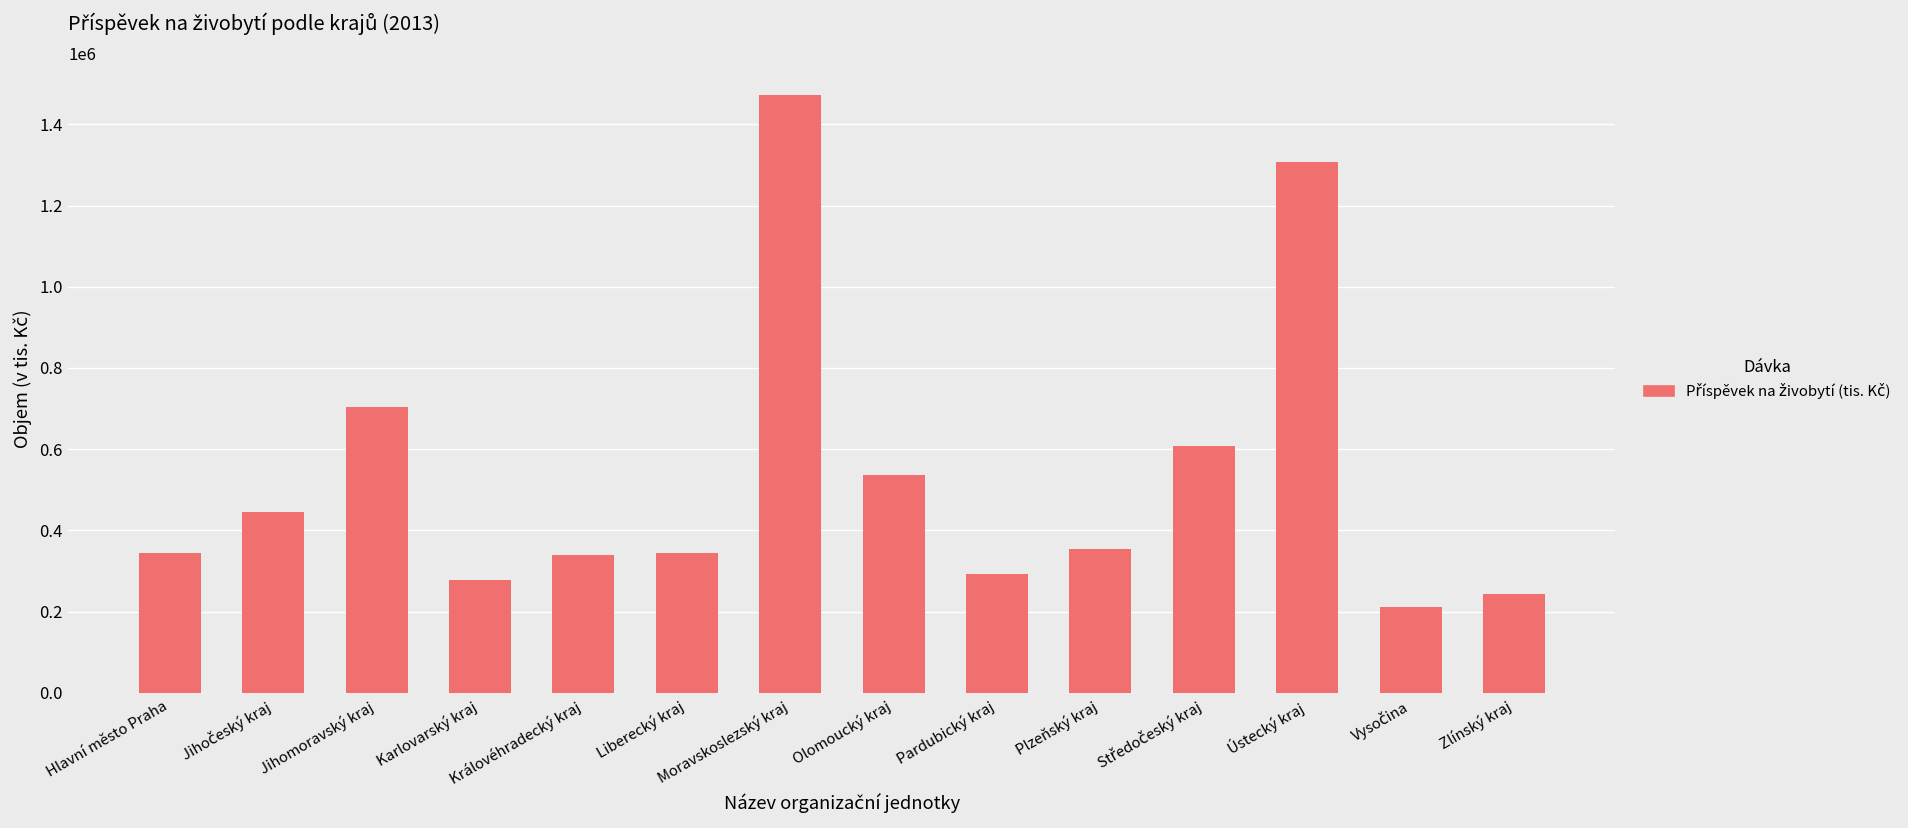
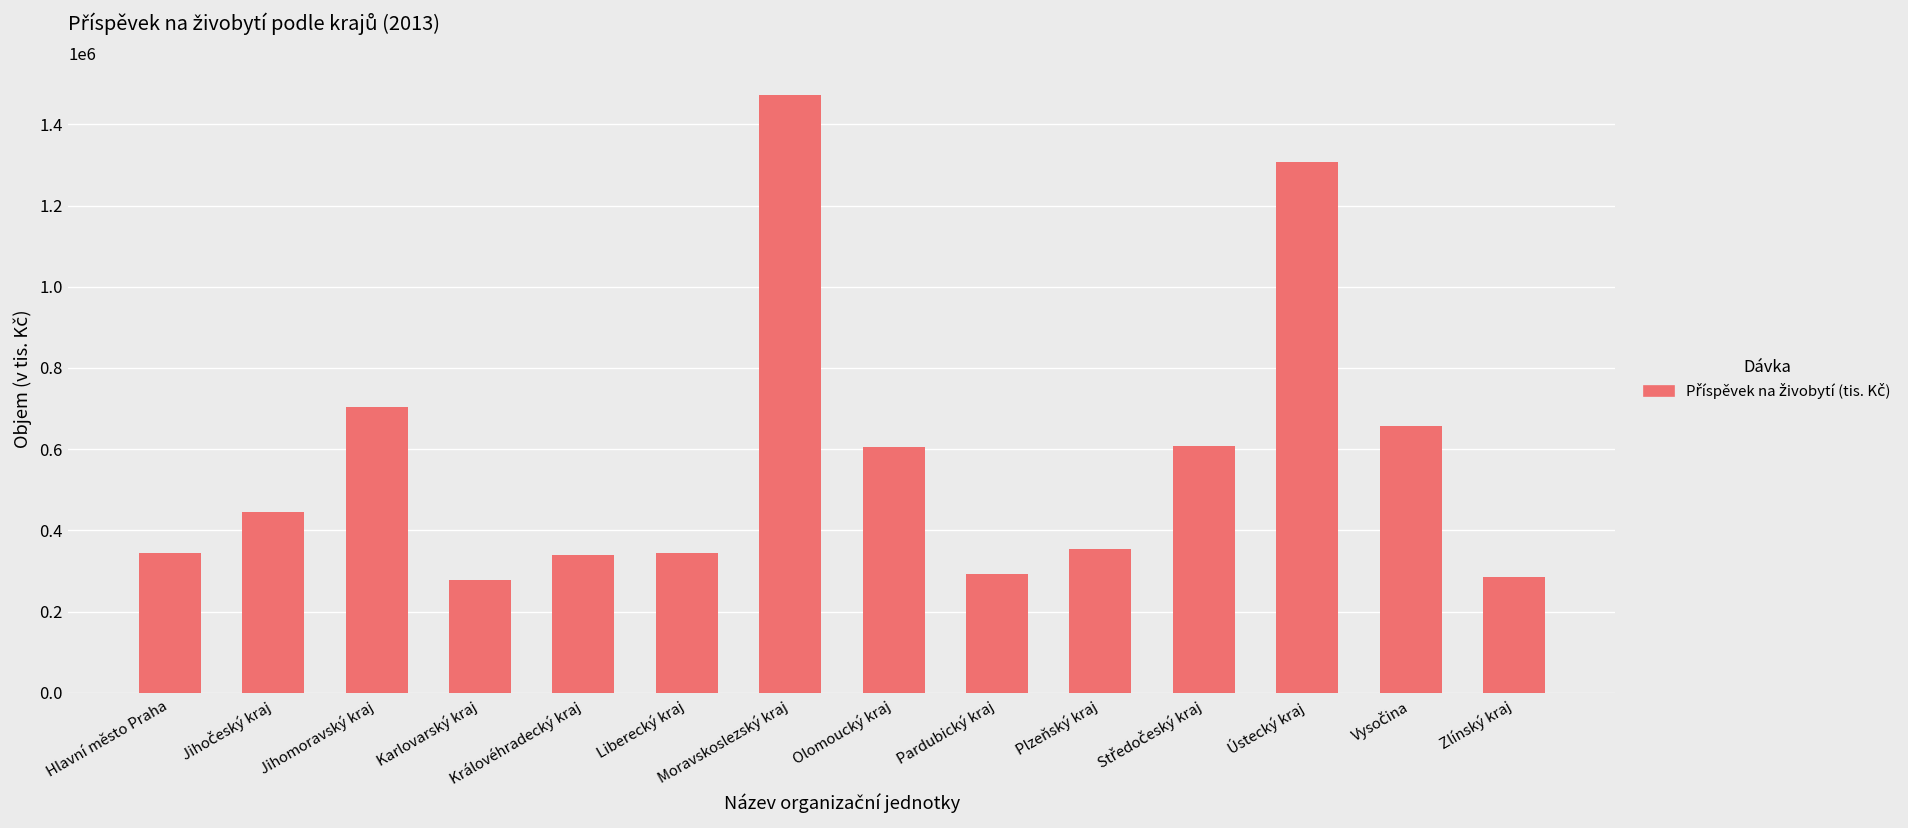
  {
    "Hlavní město Praha": 340000,
    "Jihočeský kraj": 450000,
    "Jihomoravský kraj": 700000,
    "Karlovarský kraj": 280000,
    "Královéhradecký kraj": 340000,
    "Liberecký kraj": 340000,
    "Moravskoslezský kraj": 1470000,
-   "Olomoucký kraj": 540000,
+   "Olomoucký kraj": 610000,
    "Pardubický kraj": 290000,
    "Plzeňský kraj": 350000,
    "Středočeský kraj": 610000,
    "Ústecký kraj": 1310000,
-   "Vysočina": 210000,
-   "Zlínský kraj": 240000
+   "Vysočina": 660000,
+   "Zlínský kraj": 290000
  }
